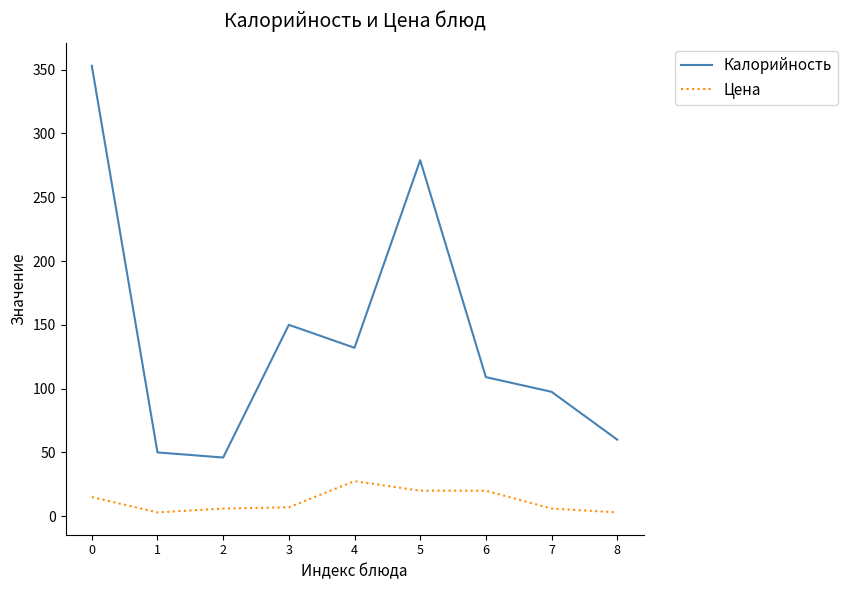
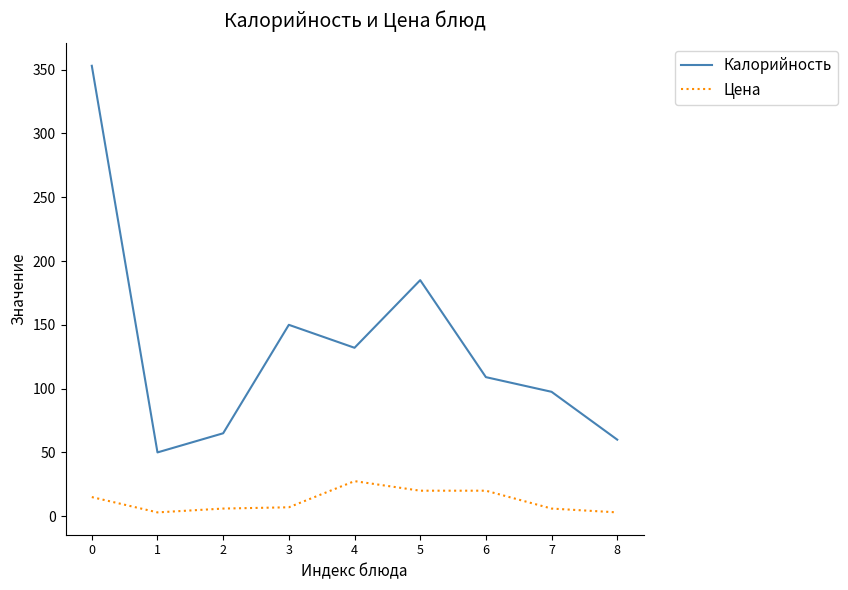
  {
    "Калорийность": {
      "0": 353,
      "1": 50,
-     "2": 46,
+     "2": 65,
      "3": 150,
      "4": 132,
-     "5": 279,
+     "5": 185,
      "6": 109,
      "7": 98,
      "8": 60
    },
    "Цена": {
      "0": 15,
      "1": 3,
      "2": 6,
      "3": 7,
      "4": 28,
      "5": 20,
      "6": 20,
      "7": 6,
      "8": 3
    }
  }
